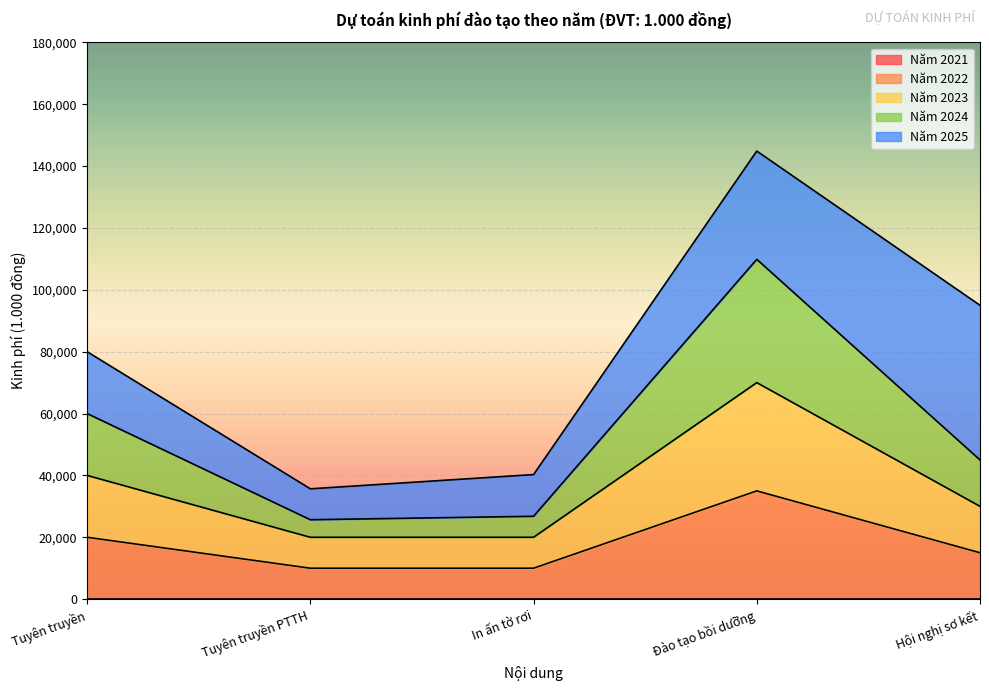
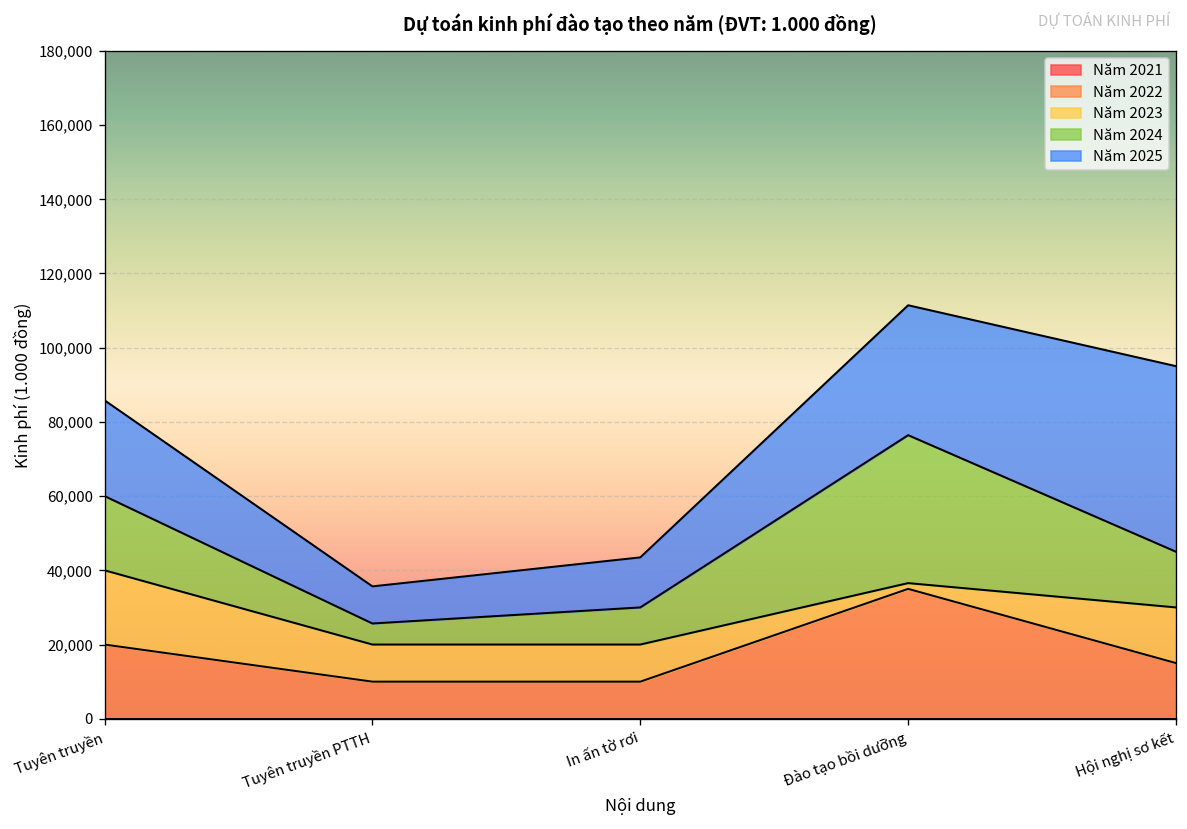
  {
    "Năm 2021": {
      "Tuyên truyền": "0",
      "Tuyên truyền PTTH": "0",
      "In ấn tờ rơi": "0",
      "Đào tạo bồi dưỡng": "0",
      "Hội nghị sơ kết": "0"
    },
    "Năm 2022": {
      "Tuyên truyền": "20,000",
      "Tuyên truyền PTTH": "10,000",
      "In ấn tờ rơi": "10,000",
      "Đào tạo bồi dưỡng": "35,000",
      "Hội nghị sơ kết": "15,000"
    },
    "Năm 2023": {
      "Tuyên truyền": "20,000",
      "Tuyên truyền PTTH": "10,000",
      "In ấn tờ rơi": "10,000",
-     "Đào tạo bồi dưỡng": "35,000",
+     "Đào tạo bồi dưỡng": "2,000",
      "Hội nghị sơ kết": "15,000"
    },
    "Năm 2024": {
      "Tuyên truyền": "20,000",
      "Tuyên truyền PTTH": "6,000",
-     "In ấn tờ rơi": "7,000",
+     "In ấn tờ rơi": "10,000",
      "Đào tạo bồi dưỡng": "40,000",
      "Hội nghị sơ kết": "15,000"
    },
    "Năm 2025": {
-     "Tuyên truyền": "20,000",
+     "Tuyên truyền": "26,000",
      "Tuyên truyền PTTH": "10,000",
      "In ấn tờ rơi": "13,000",
      "Đào tạo bồi dưỡng": "35,000",
      "Hội nghị sơ kết": "50,000"
    }
  }
